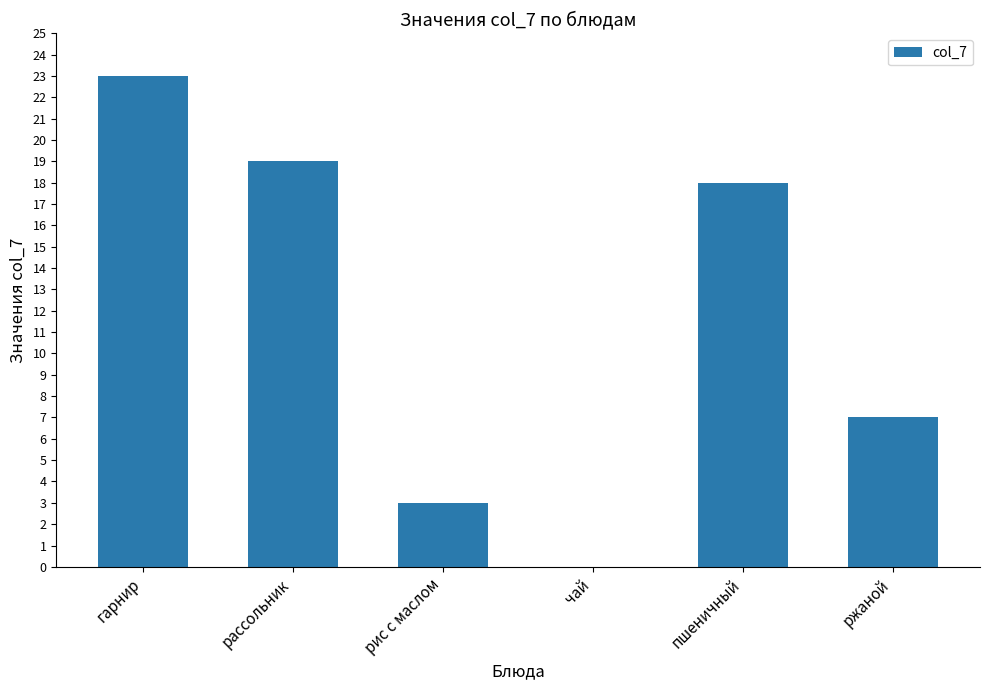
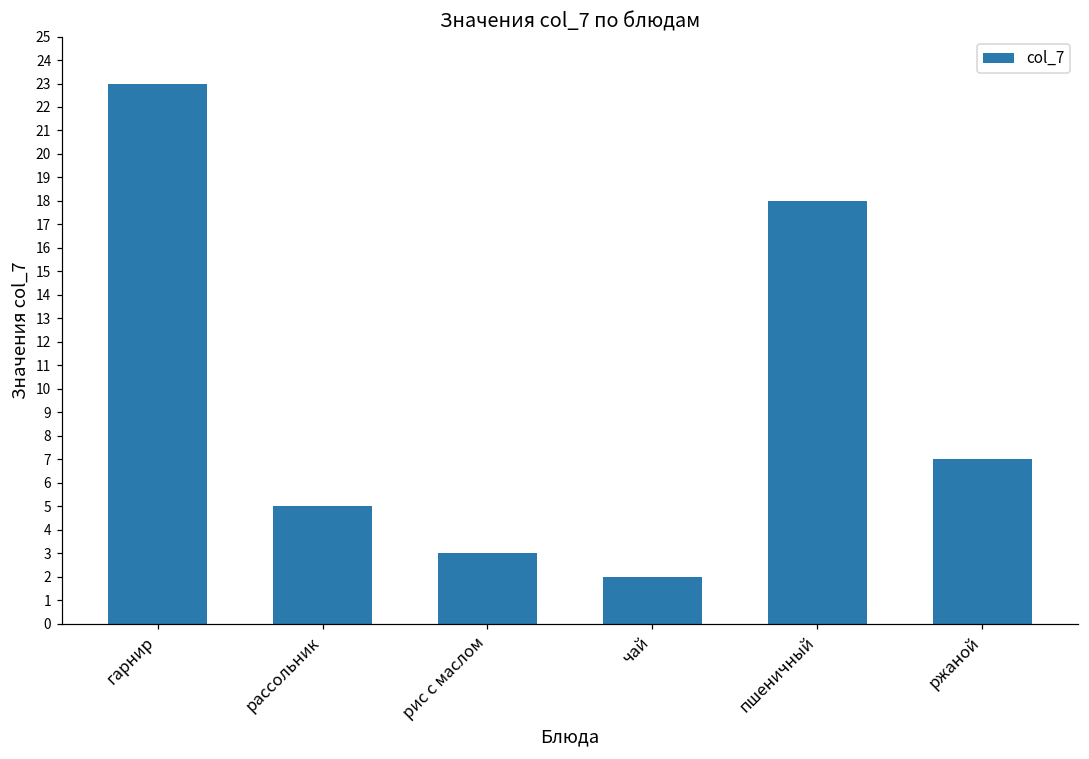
  {
    "гарнир": 23,
-   "рассольник": 19,
+   "рассольник": 5,
    "рис с маслом": 3,
-   "чай": 0,
+   "чай": 2,
    "пшеничный": 18,
    "ржаной": 7
  }
